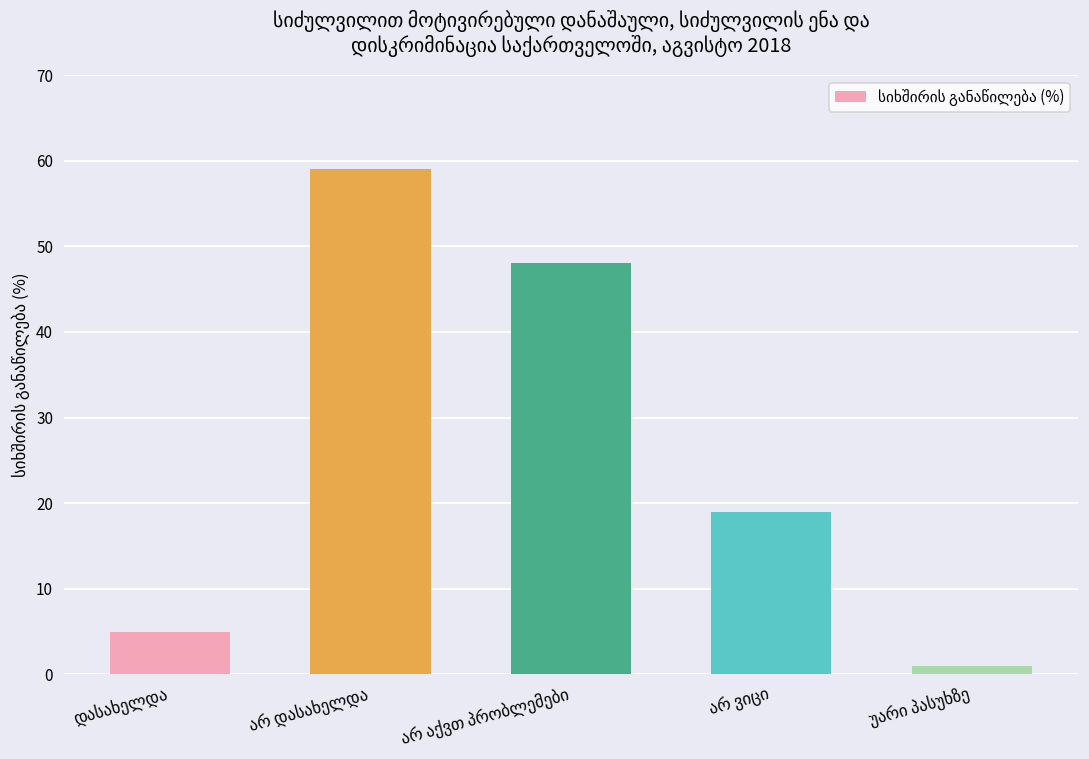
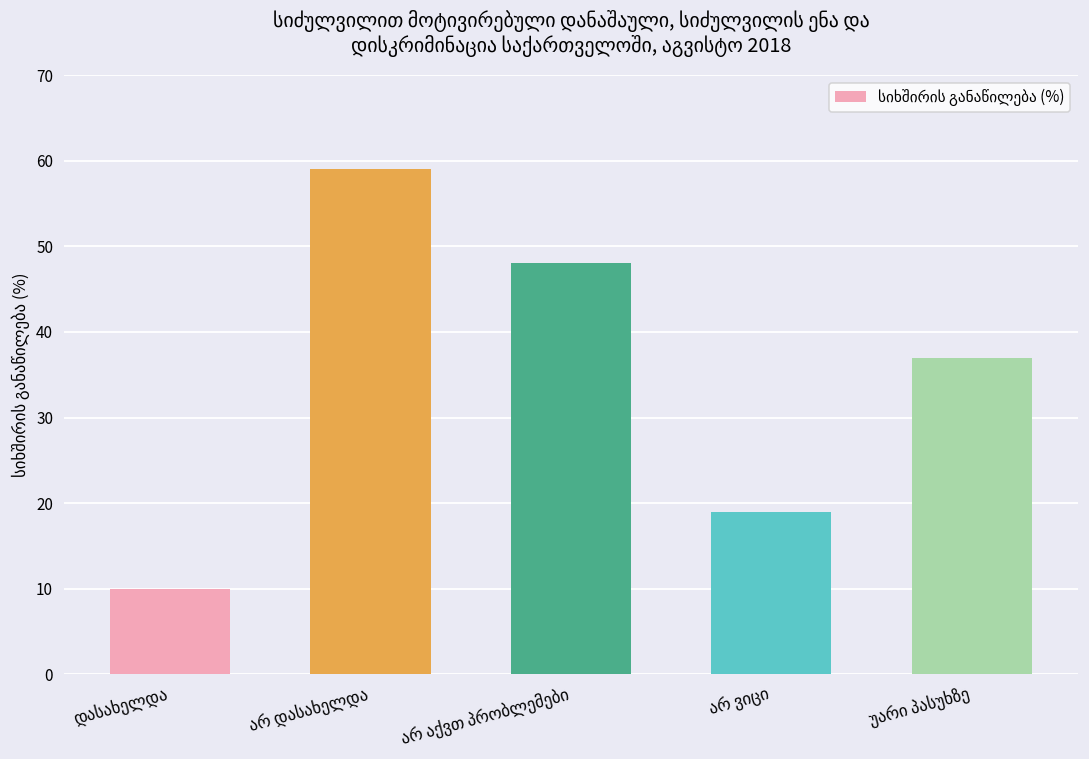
  {
-   "დასახელდა": 5,
+   "დასახელდა": 10,
    "არ დასახელდა": 59,
    "არ აქვთ პრობლემები": 48,
    "არ ვიცი": 19,
-   "უარი პასუხზე": 1
+   "უარი პასუხზე": 37
  }
